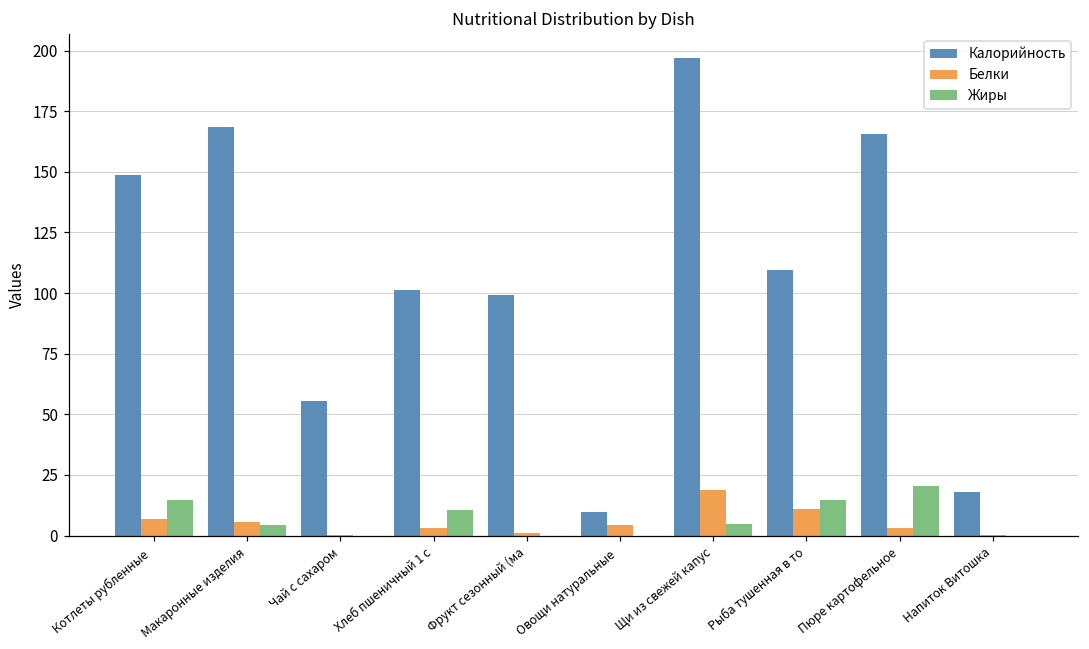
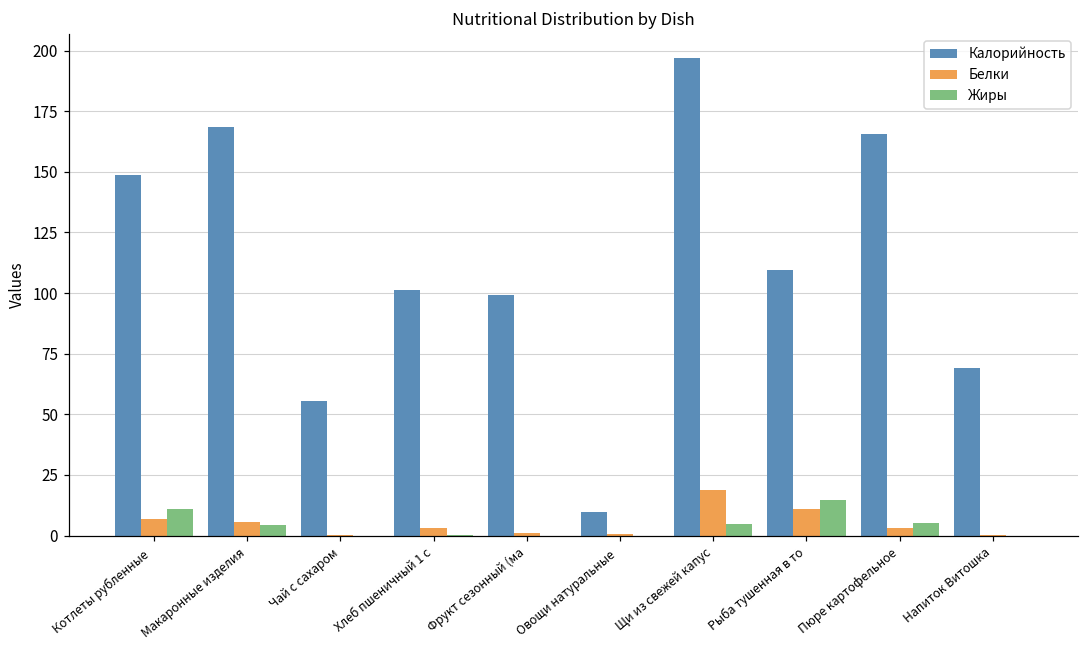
  {
    "Калорийность": {
      "Котлеты рубленные": 149,
      "Макаронные изделия": 168,
      "Чай с сахаром": 55,
      "Хлеб пшеничный 1 с": 101,
      "Фрукт сезонный (ма": 99,
      "Овощи натуральные": 10,
      "Щи из свежей капус": 197,
      "Рыба тушенная в то": 110,
      "Пюре картофельное": 166,
-     "Напиток Витошка": 18
+     "Напиток Витошка": 69
    },
    "Белки": {
      "Котлеты рубленные": 7,
      "Макаронные изделия": 6,
      "Хлеб пшеничный 1 с": 3,
-     "Овощи натуральные": 4,
+     "Овощи натуральные": 1,
      "Щи из свежей капус": 19,
      "Рыба тушенная в то": 11,
      "Пюре картофельное": 3
    },
    "Жиры": {
-     "Котлеты рубленные": 15,
+     "Котлеты рубленные": 11,
      "Макаронные изделия": 5,
      "Чай с сахаром": 0,
-     "Хлеб пшеничный 1 с": 10,
+     "Хлеб пшеничный 1 с": 0,
      "Фрукт сезонный (ма": 0,
      "Овощи натуральные": 0,
      "Щи из свежей капус": 5,
      "Рыба тушенная в то": 15,
-     "Пюре картофельное": 21,
+     "Пюре картофельное": 5,
      "Напиток Витошка": 0
    }
  }
